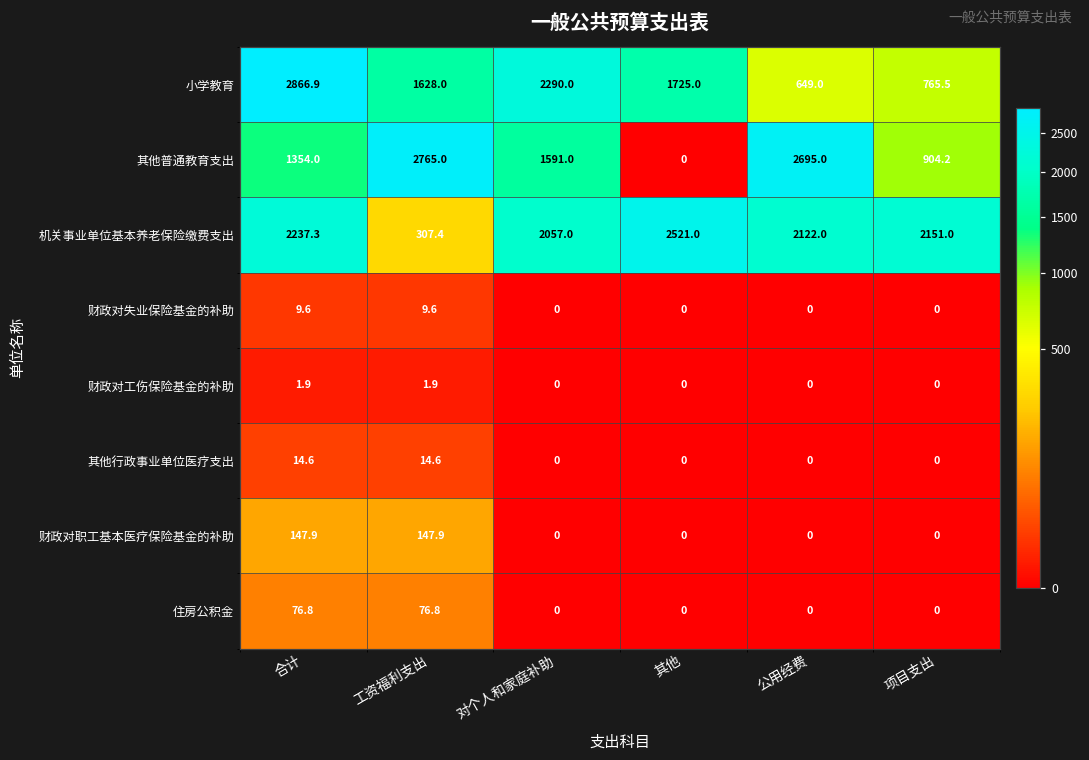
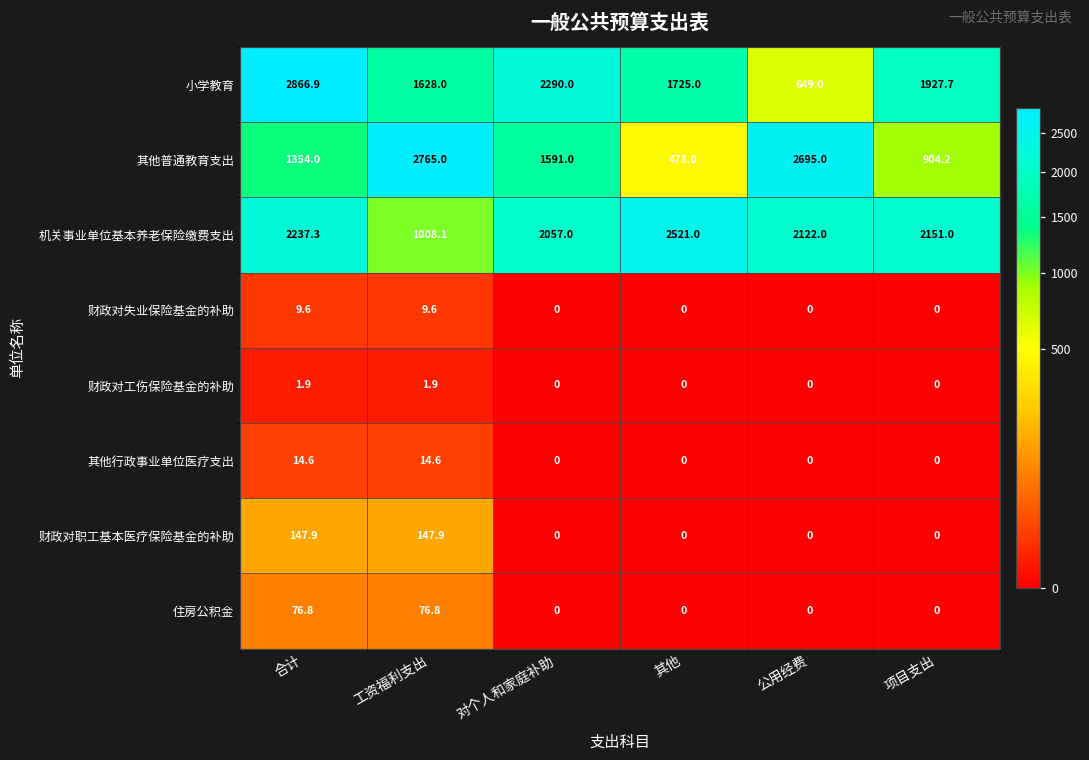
  {
    "小学教育": {
      "合计": 2866.9,
      "工资福利支出": 1628.0,
      "对个人和家庭补助": 2290.0,
      "其他": 1725.0,
      "公用经费": 649.0,
-     "项目支出": 765.5
+     "项目支出": 1927.7
    },
    "其他普通教育支出": {
      "合计": 1354.0,
      "工资福利支出": 2765.0,
      "对个人和家庭补助": 1591.0,
-     "其他": 0,
+     "其他": 473.0,
      "公用经费": 2695.0,
      "项目支出": 904.2
    },
    "机关事业单位基本养老保险缴费支出": {
      "合计": 2237.3,
-     "工资福利支出": 307.4,
+     "工资福利支出": 1008.1,
      "对个人和家庭补助": 2057.0,
      "其他": 2521.0,
      "公用经费": 2122.0,
      "项目支出": 2151.0
    },
    "财政对失业保险基金的补助": {
      "合计": 9.6,
      "工资福利支出": 9.6,
      "对个人和家庭补助": 0,
      "其他": 0,
      "公用经费": 0,
      "项目支出": 0
    },
    "财政对工伤保险基金的补助": {
      "合计": 1.9,
      "工资福利支出": 1.9,
      "对个人和家庭补助": 0,
      "其他": 0,
      "公用经费": 0,
      "项目支出": 0
    },
    "其他行政事业单位医疗支出": {
      "合计": 14.6,
      "工资福利支出": 14.6,
      "对个人和家庭补助": 0,
      "其他": 0,
      "公用经费": 0,
      "项目支出": 0
    },
    "财政对职工基本医疗保险基金的补助": {
      "合计": 147.9,
      "工资福利支出": 147.9,
      "对个人和家庭补助": 0,
      "其他": 0,
      "公用经费": 0,
      "项目支出": 0
    },
    "住房公积金": {
      "合计": 76.8,
      "工资福利支出": 76.8,
      "对个人和家庭补助": 0,
      "其他": 0,
      "公用经费": 0,
      "项目支出": 0
    }
  }
